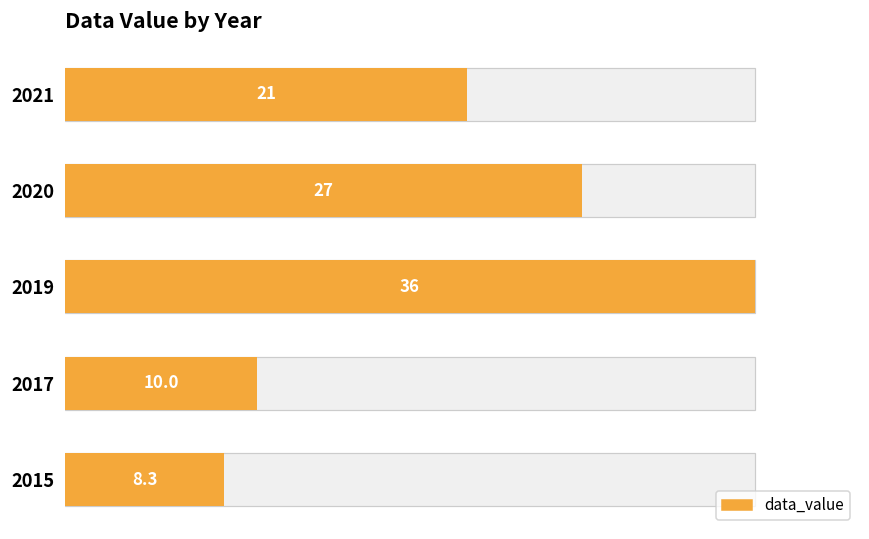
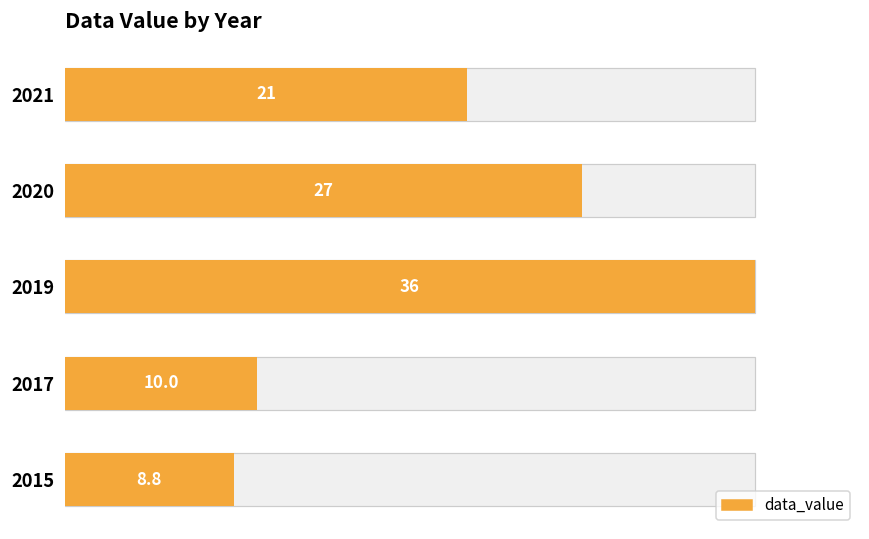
  {
    "data_value": {
      "2019": 36,
-     "2015": 8.3
+     "2015": 8.8
    }
  }
